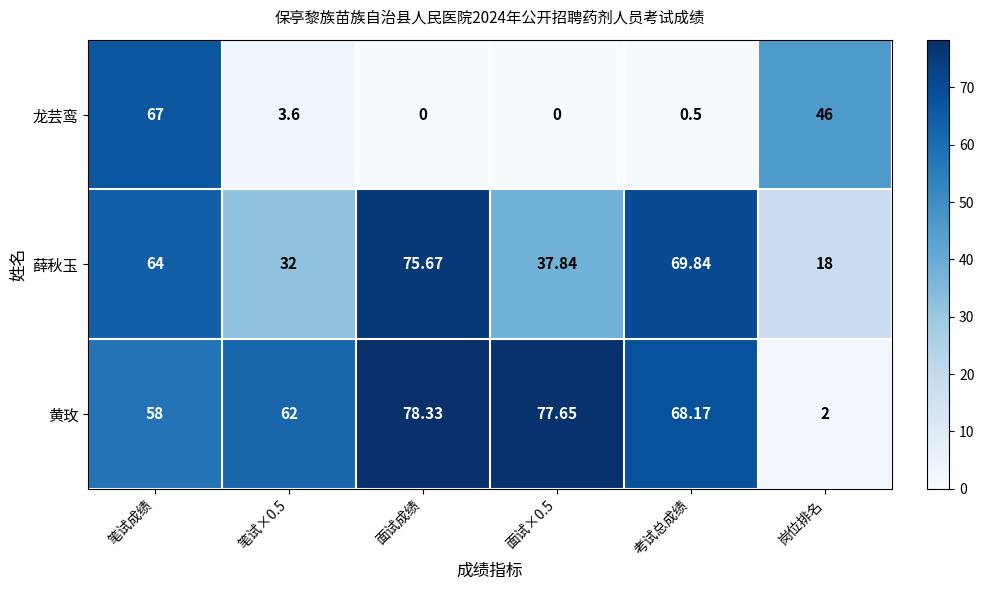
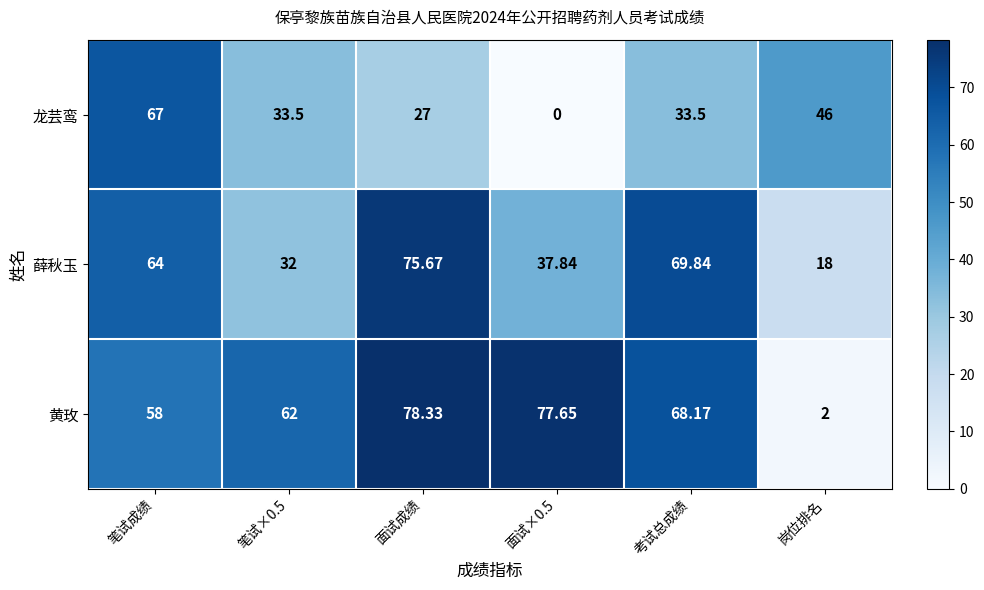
  {
    "龙芸鸾": {
      "笔试成绩": 67,
-     "笔试×0.5": 3.6,
-     "面试成绩": 0,
+     "笔试×0.5": 33.5,
+     "面试成绩": 27,
      "面试×0.5": 0,
-     "考试总成绩": 0.5,
+     "考试总成绩": 33.5,
      "岗位排名": 46
    },
    "薛秋玉": {
      "笔试成绩": 64,
      "笔试×0.5": 32,
      "面试成绩": 75.67,
      "面试×0.5": 37.84,
      "考试总成绩": 69.84,
      "岗位排名": 18
    },
    "黄玫": {
      "笔试成绩": 58,
      "笔试×0.5": 62,
      "面试成绩": 78.33,
      "面试×0.5": 77.65,
      "考试总成绩": 68.17,
      "岗位排名": 2
    }
  }
